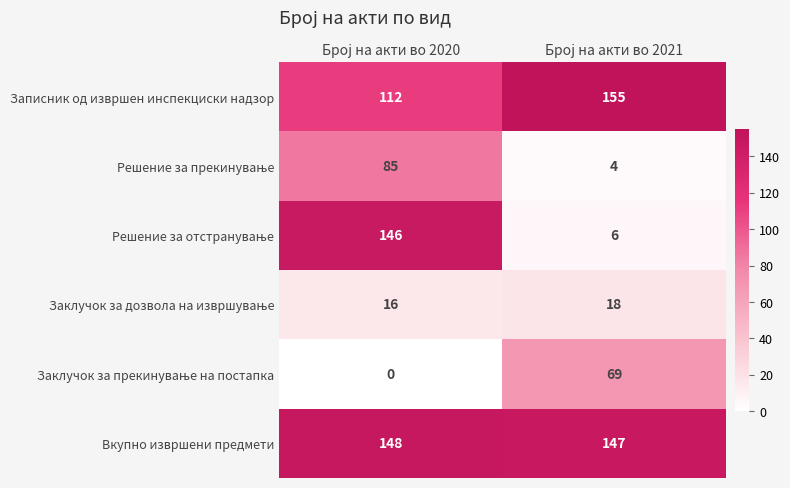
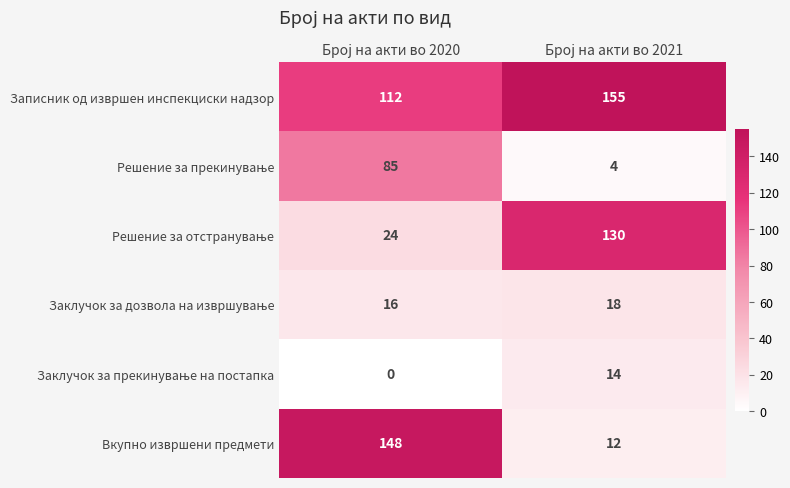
  {
    "Записник од извршен инспекциски надзор": {
      "Број на акти во 2020": 112,
      "Број на акти во 2021": 155
    },
    "Решение за прекинување": {
      "Број на акти во 2020": 85,
      "Број на акти во 2021": 4
    },
    "Решение за отстранување": {
-     "Број на акти во 2020": 146,
-     "Број на акти во 2021": 6
+     "Број на акти во 2020": 24,
+     "Број на акти во 2021": 130
    },
    "Заклучок за дозвола на извршување": {
      "Број на акти во 2020": 16,
      "Број на акти во 2021": 18
    },
    "Заклучок за прекинување на постапка": {
      "Број на акти во 2020": 0,
-     "Број на акти во 2021": 69
+     "Број на акти во 2021": 14
    },
    "Вкупно извршени предмети": {
      "Број на акти во 2020": 148,
-     "Број на акти во 2021": 147
+     "Број на акти во 2021": 12
    }
  }
